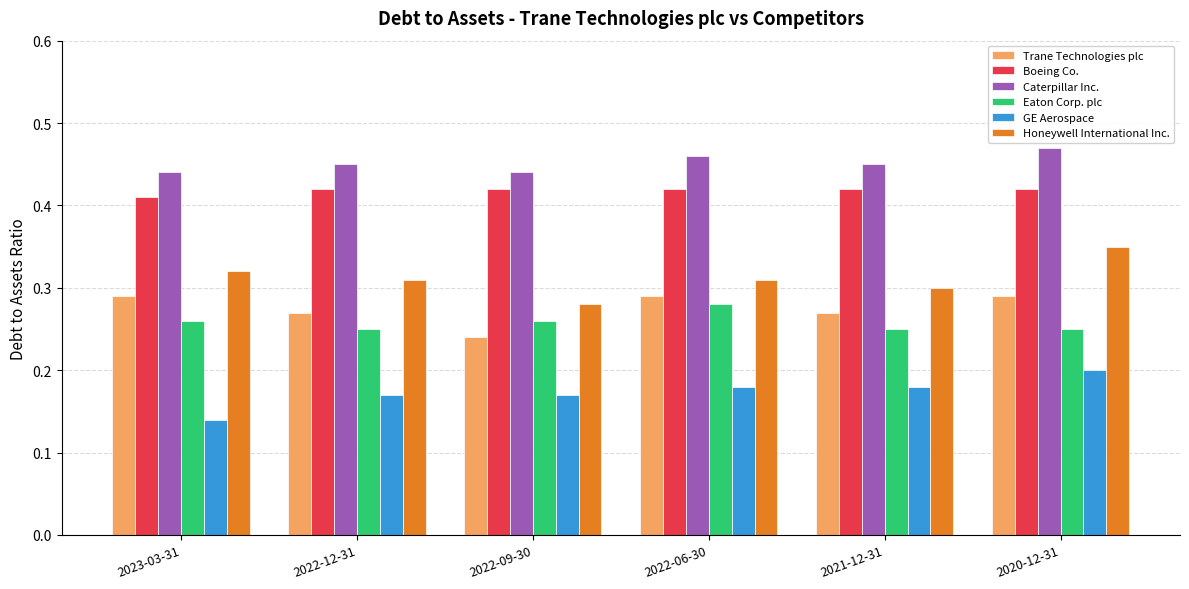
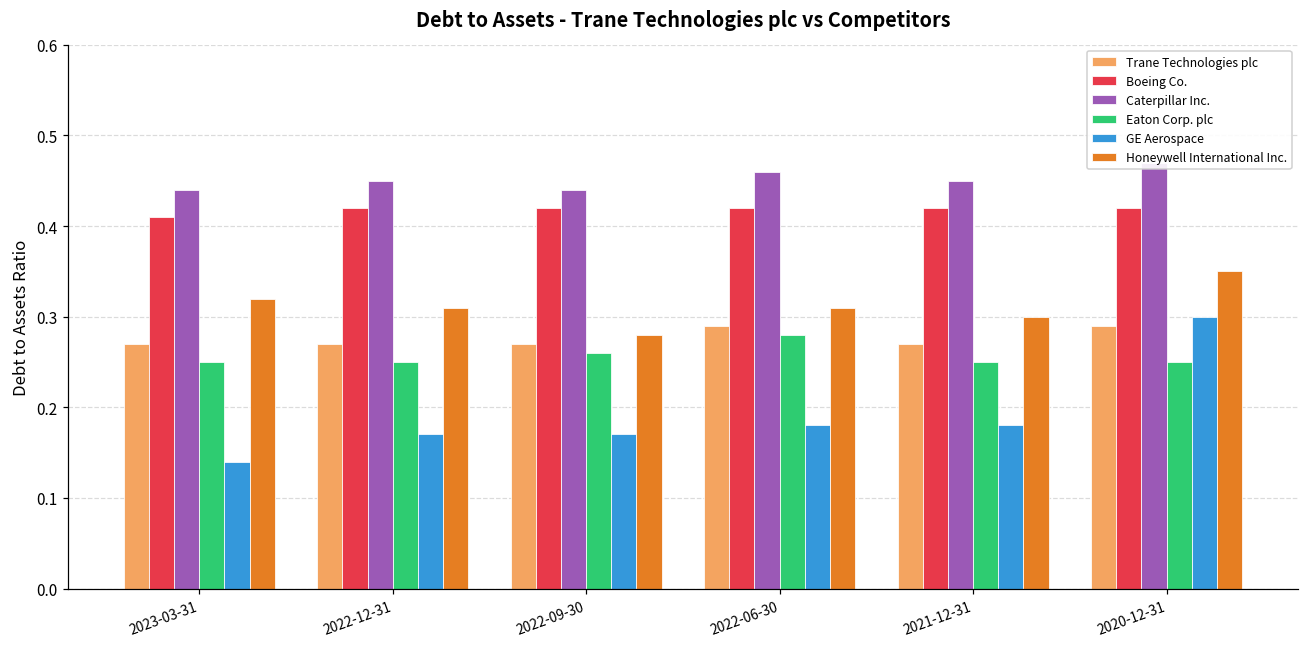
  {
    "Trane Technologies plc": {
-     "2023-03-31": 0.29,
+     "2023-03-31": 0.27,
      "2022-12-31": 0.27,
-     "2022-09-30": 0.24,
+     "2022-09-30": 0.27,
      "2022-06-30": 0.29,
      "2021-12-31": 0.27,
      "2020-12-31": 0.29
    },
    "Boeing Co.": {
      "2023-03-31": 0.41,
      "2022-12-31": 0.42,
      "2022-09-30": 0.42,
      "2022-06-30": 0.42,
      "2021-12-31": 0.42,
      "2020-12-31": 0.42
    },
    "Caterpillar Inc.": {
      "2023-03-31": 0.44,
      "2022-12-31": 0.45,
      "2022-09-30": 0.44,
      "2022-06-30": 0.46,
      "2021-12-31": 0.45,
      "2020-12-31": 0.47
    },
    "Eaton Corp. plc": {
-     "2023-03-31": 0.26,
+     "2023-03-31": 0.25,
      "2022-12-31": 0.25,
      "2022-09-30": 0.26,
      "2022-06-30": 0.28,
      "2021-12-31": 0.25,
      "2020-12-31": 0.25
    },
    "GE Aerospace": {
      "2023-03-31": 0.14,
      "2022-12-31": 0.17,
      "2022-09-30": 0.17,
      "2022-06-30": 0.18,
      "2021-12-31": 0.18,
-     "2020-12-31": 0.2
+     "2020-12-31": 0.3
    },
    "Honeywell International Inc.": {
      "2023-03-31": 0.32,
      "2022-12-31": 0.31,
      "2022-09-30": 0.28,
      "2022-06-30": 0.31,
      "2021-12-31": 0.30,
      "2020-12-31": 0.35
    }
  }
